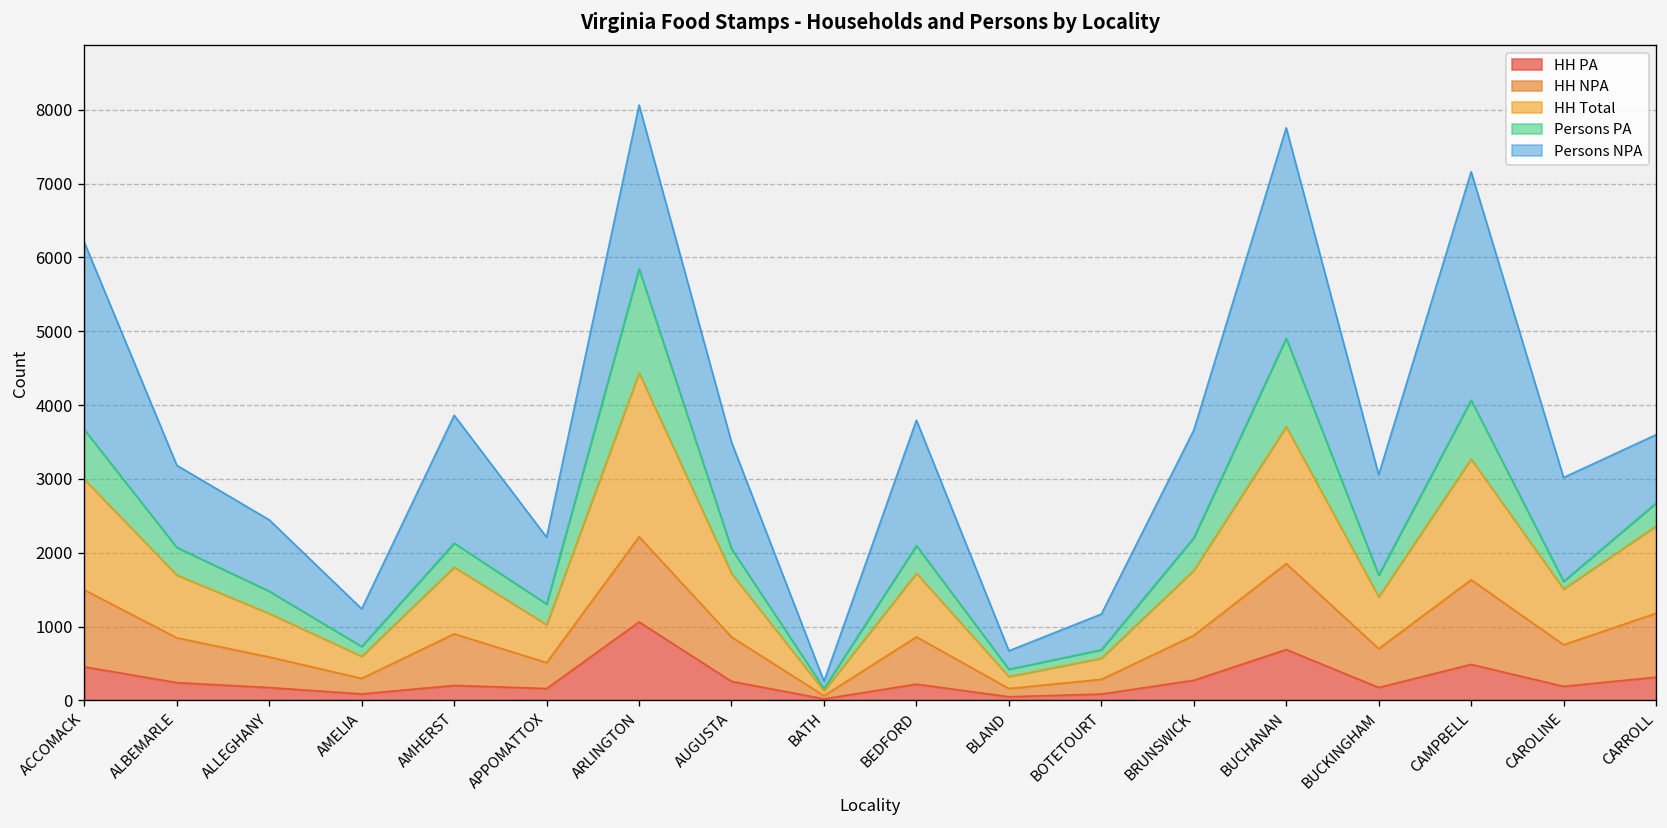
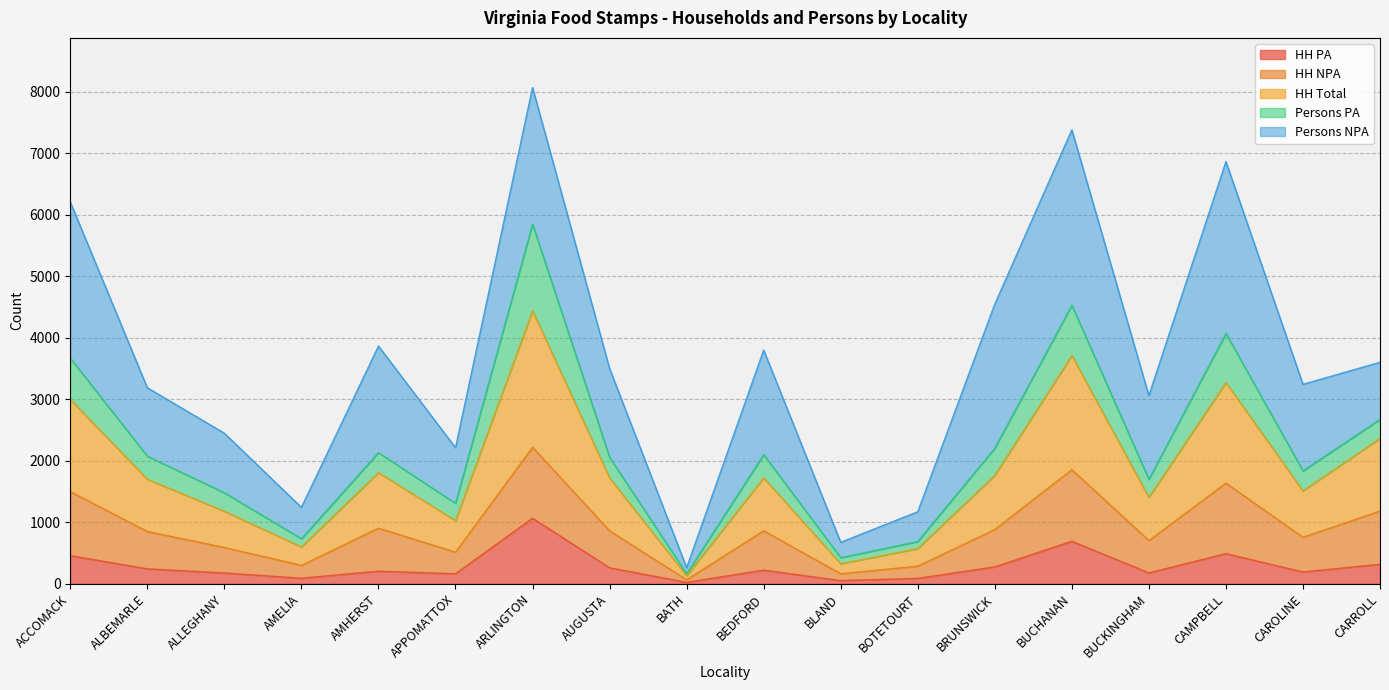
  {
    "Persons PA": {
      "ACCOMACK": 700,
      "ALBEMARLE": 400,
      "ALLEGHANY": 300,
      "AMELIA": 100,
      "AMHERST": 300,
      "APPOMATTOX": 300,
      "ARLINGTON": 1400,
      "AUGUSTA": 300,
      "BEDFORD": 400,
      "BLAND": 100,
      "BOTETOURT": 100,
      "BRUNSWICK": 400,
-     "BUCHANAN": 1200,
+     "BUCHANAN": 800,
      "BUCKINGHAM": 300,
      "CAMPBELL": 800,
-     "CAROLINE": 100,
+     "CAROLINE": 300,
      "CARROLL": 300
    },
    "Persons NPA": {
      "ACCOMACK": 2500,
      "ALBEMARLE": 1100,
      "ALLEGHANY": 1000,
      "AMELIA": 500,
      "AMHERST": 1700,
      "APPOMATTOX": 900,
      "ARLINGTON": 2200,
      "AUGUSTA": 1400,
      "BATH": 100,
      "BEDFORD": 1700,
      "BLAND": 300,
      "BOTETOURT": 500,
-     "BRUNSWICK": 1500,
+     "BRUNSWICK": 2300,
      "BUCHANAN": 2900,
      "BUCKINGHAM": 1400,
-     "CAMPBELL": 3100,
+     "CAMPBELL": 2800,
      "CAROLINE": 1400,
      "CARROLL": 900
    }
  }
